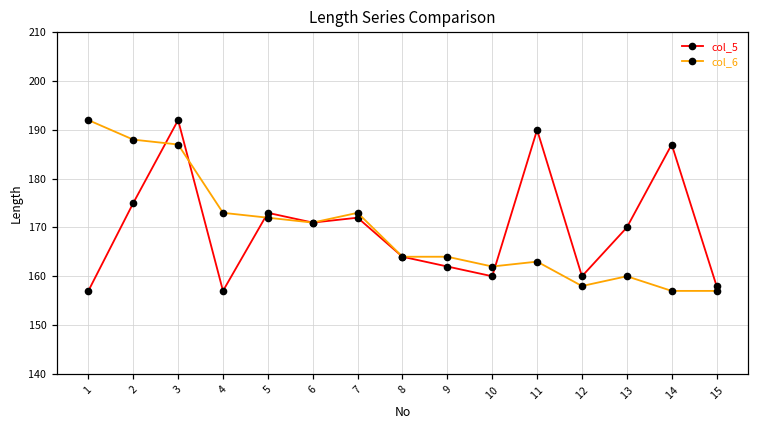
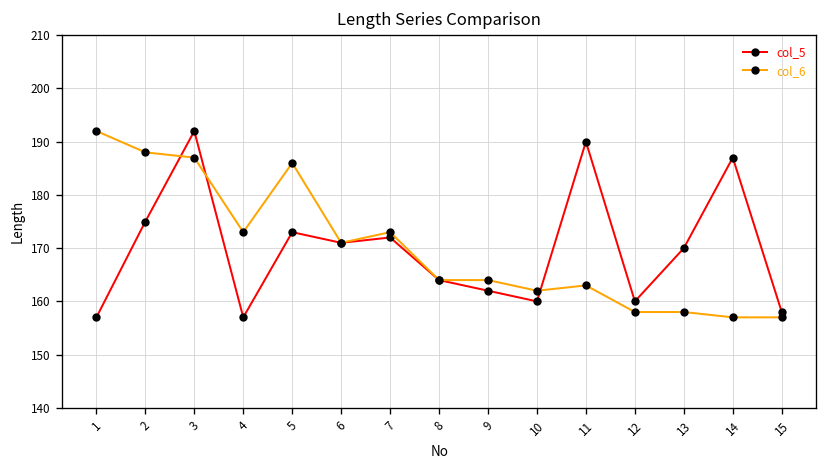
  {
    "col_5": {
      "1": 157,
      "2": 175,
      "3": 192,
      "4": 157,
      "5": 173,
      "7": 172,
      "9": 162,
      "10": 160,
      "11": 190,
      "12": 160,
      "13": 170,
      "14": 187,
      "15": 158
    },
    "col_6": {
      "1": 192,
      "2": 188,
      "3": 187,
      "4": 173,
-     "5": 172,
+     "5": 186,
      "7": 173,
      "9": 164,
      "10": 162,
      "11": 163,
      "12": 158,
-     "13": 160,
+     "13": 158,
      "14": 157,
      "15": 157
    }
  }
